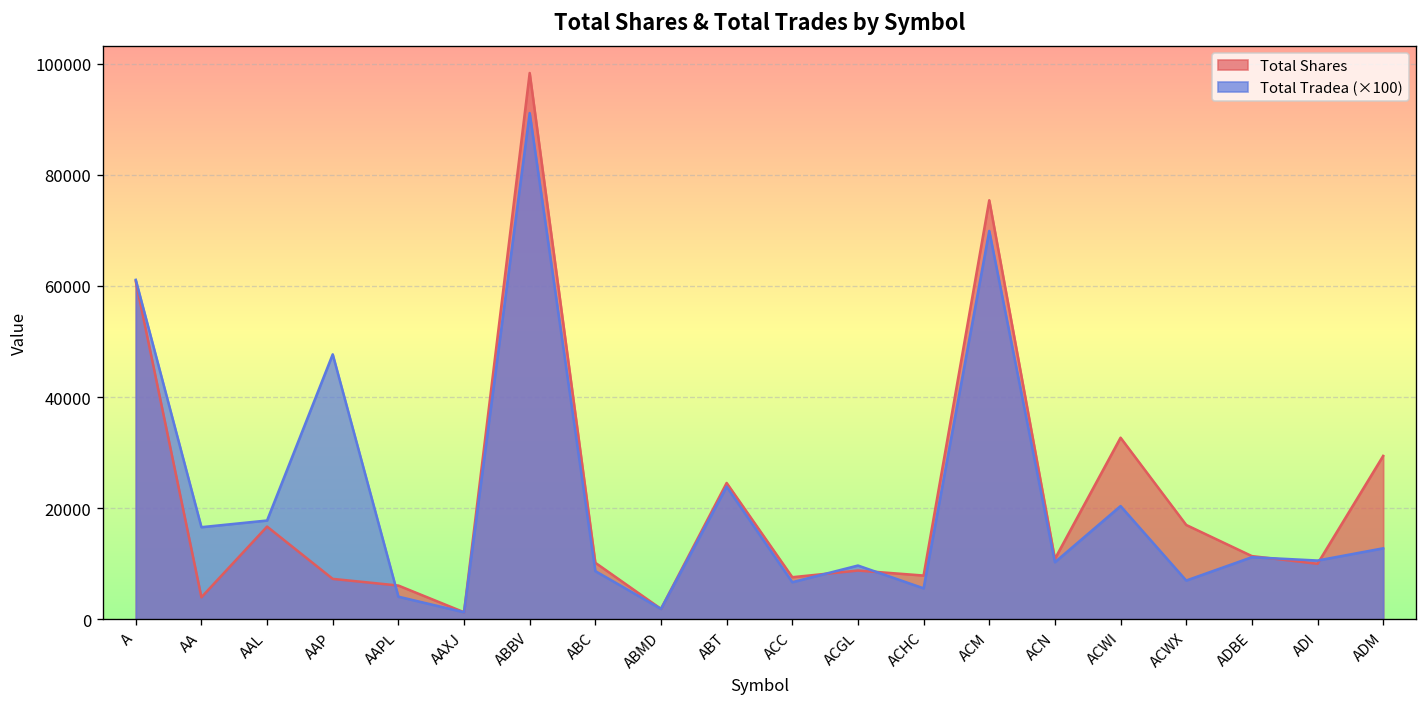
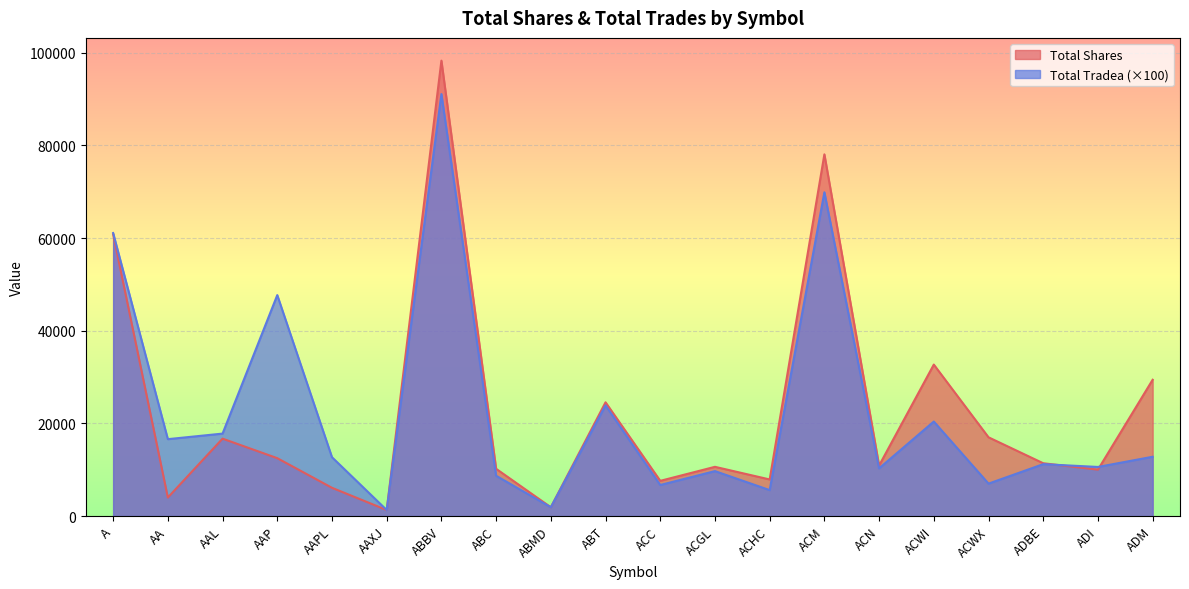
  {
    "Total Shares": {
      "AA": 4000,
      "AAL": 17000,
-     "AAP": 7000,
+     "AAP": 12000,
      "AAPL": 6000,
      "ABBV": 98000,
      "ABC": 10000,
      "ABT": 25000,
      "ACC": 8000,
-     "ACGL": 9000,
+     "ACGL": 11000,
      "ACHC": 8000,
-     "ACM": 75000,
+     "ACM": 78000,
      "ACN": 11000,
      "ACWI": 33000,
      "ACWX": 17000,
      "ADI": 10000,
      "ADM": 29000
    },
    "Total Tradea (×100)": {
      "AA": 17000,
      "AAL": 18000,
      "AAP": 48000,
-     "AAPL": 4000,
+     "AAPL": 13000,
      "ABBV": 91000,
      "ABC": 9000,
      "ABT": 24000,
      "ACC": 7000,
      "ACGL": 10000,
      "ACHC": 6000,
      "ACM": 70000,
      "ACN": 10000,
      "ACWI": 20000,
      "ACWX": 7000,
      "ADI": 11000,
      "ADM": 13000
    }
  }
